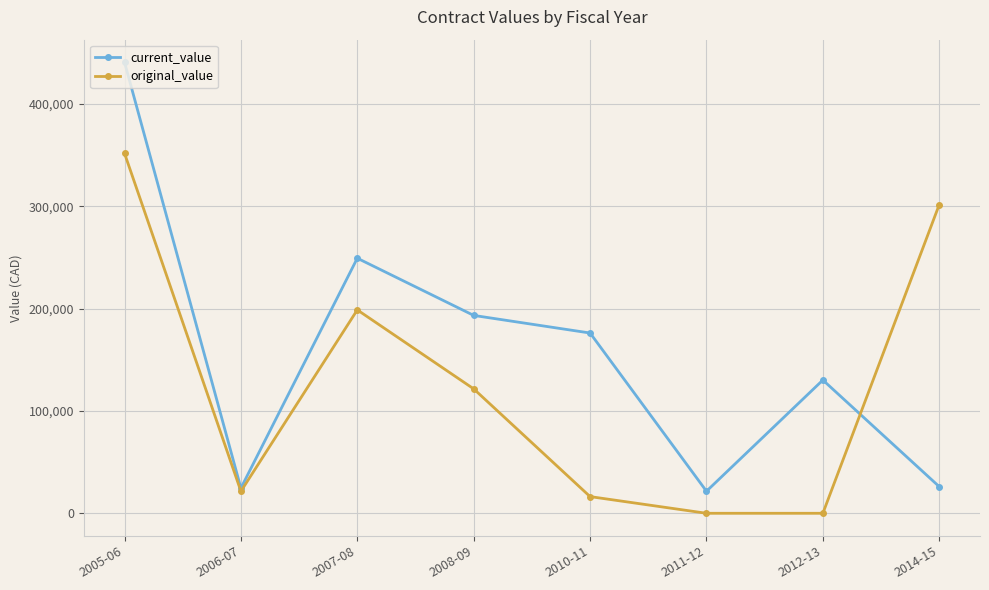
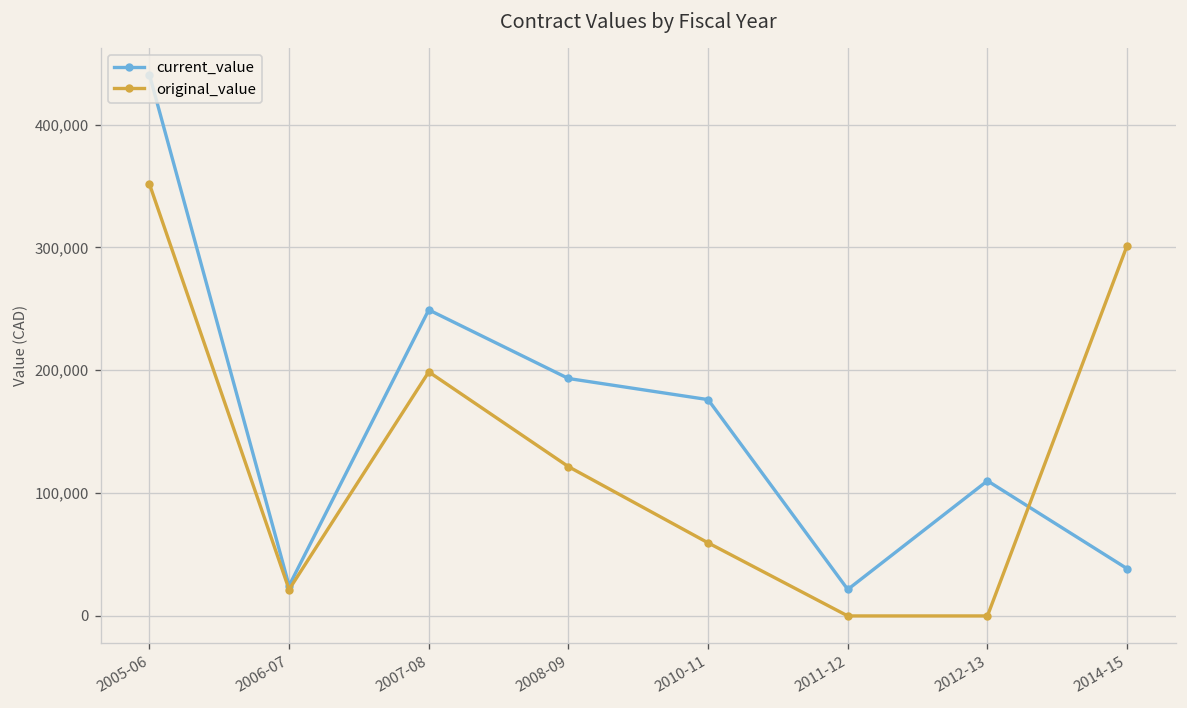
  {
    "current_value": {
      "2006-07": "25,000",
      "2007-08": "249,000",
      "2008-09": "193,000",
      "2010-11": "176,000",
      "2011-12": "22,000",
-     "2012-13": "130,000",
-     "2014-15": "26,000"
+     "2012-13": "110,000",
+     "2014-15": "38,000"
    },
    "original_value": {
      "2005-06": "352,000",
      "2006-07": "21,000",
      "2007-08": "199,000",
      "2008-09": "122,000",
-     "2010-11": "16,000",
+     "2010-11": "60,000",
      "2011-12": "0",
      "2012-13": "0",
      "2014-15": "302,000"
    }
  }
